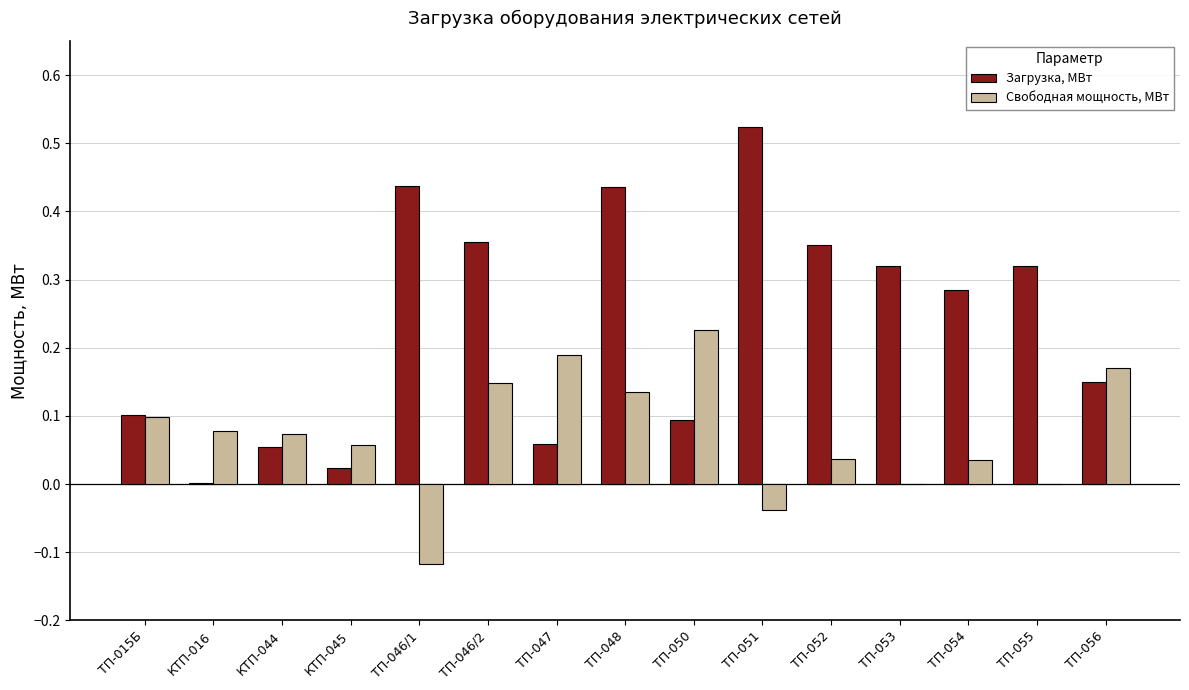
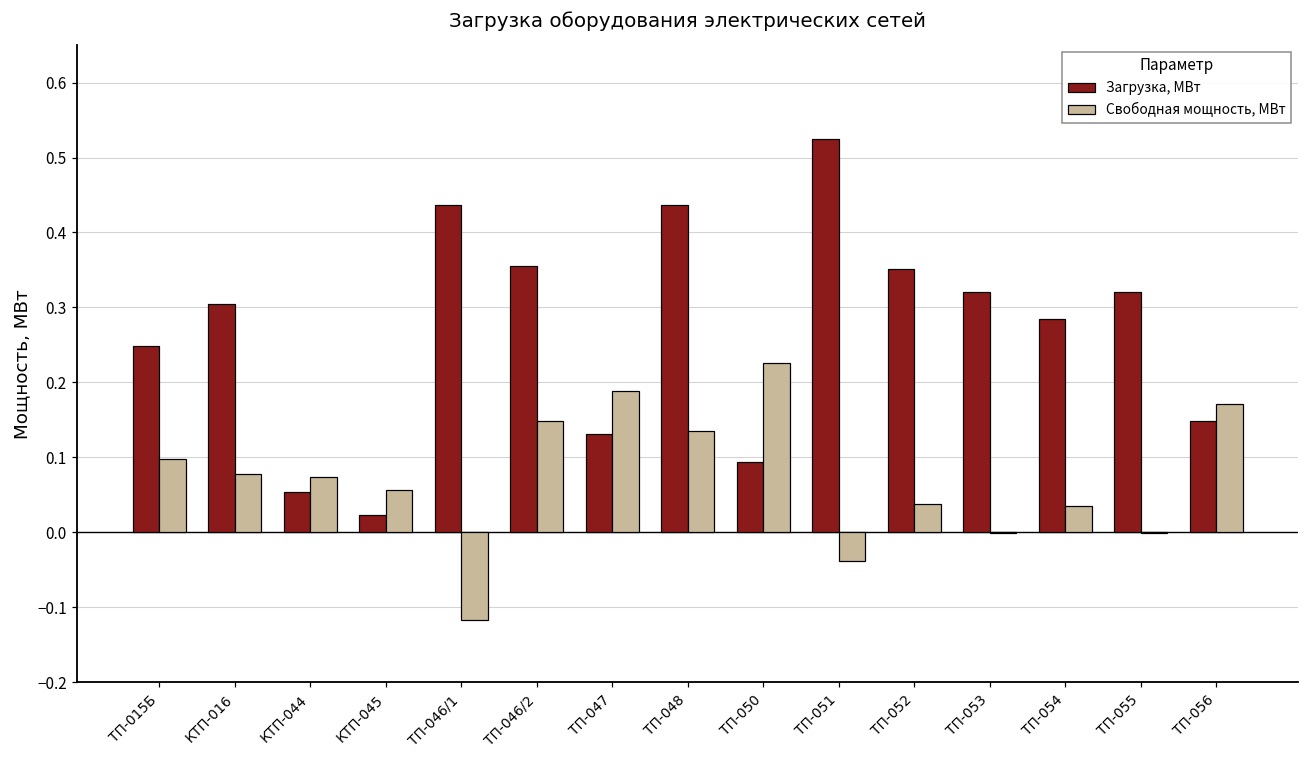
  {
    "Загрузка, МВт": {
-     "ТП-015Б": 0.10,
-     "КТП-016": 0.00,
+     "ТП-015Б": 0.25,
+     "КТП-016": 0.30,
      "КТП-044": 0.05,
      "КТП-045": 0.02,
      "ТП-046/1": 0.44,
      "ТП-046/2": 0.36,
-     "ТП-047": 0.06,
+     "ТП-047": 0.13,
      "ТП-048": 0.44,
      "ТП-050": 0.09,
      "ТП-051": 0.52,
      "ТП-052": 0.35,
      "ТП-053": 0.32,
      "ТП-054": 0.28,
      "ТП-055": 0.32,
      "ТП-056": 0.15
    },
    "Свободная мощность, МВт": {
      "ТП-015Б": 0.10,
      "КТП-016": 0.08,
      "КТП-044": 0.07,
      "КТП-045": 0.06,
      "ТП-046/1": -0.12,
      "ТП-046/2": 0.15,
      "ТП-047": 0.19,
      "ТП-048": 0.13,
      "ТП-050": 0.23,
      "ТП-051": -0.04,
      "ТП-052": 0.04,
      "ТП-054": 0.04,
      "ТП-056": 0.17
    }
  }
